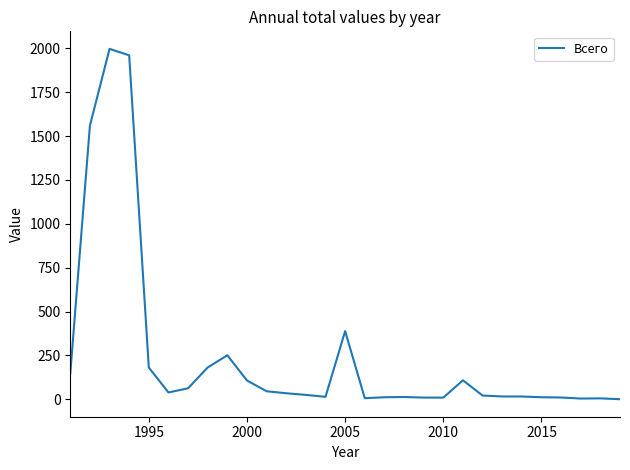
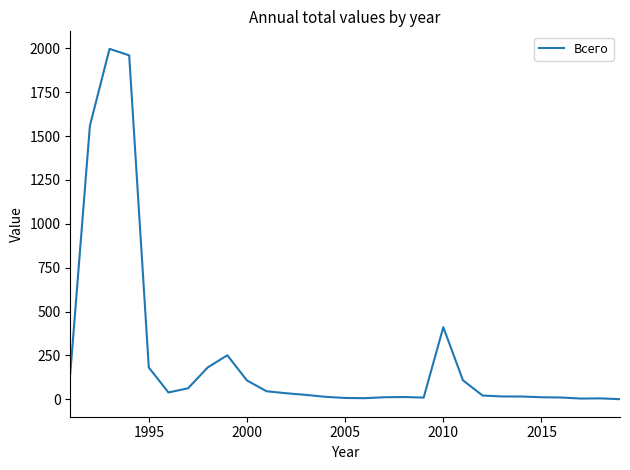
  {
    "1995": 180,
    "2000": 110,
-   "2005": 390,
-   "2010": 10,
+   "2005": 10,
+   "2010": 410,
    "2015": 10
  }
